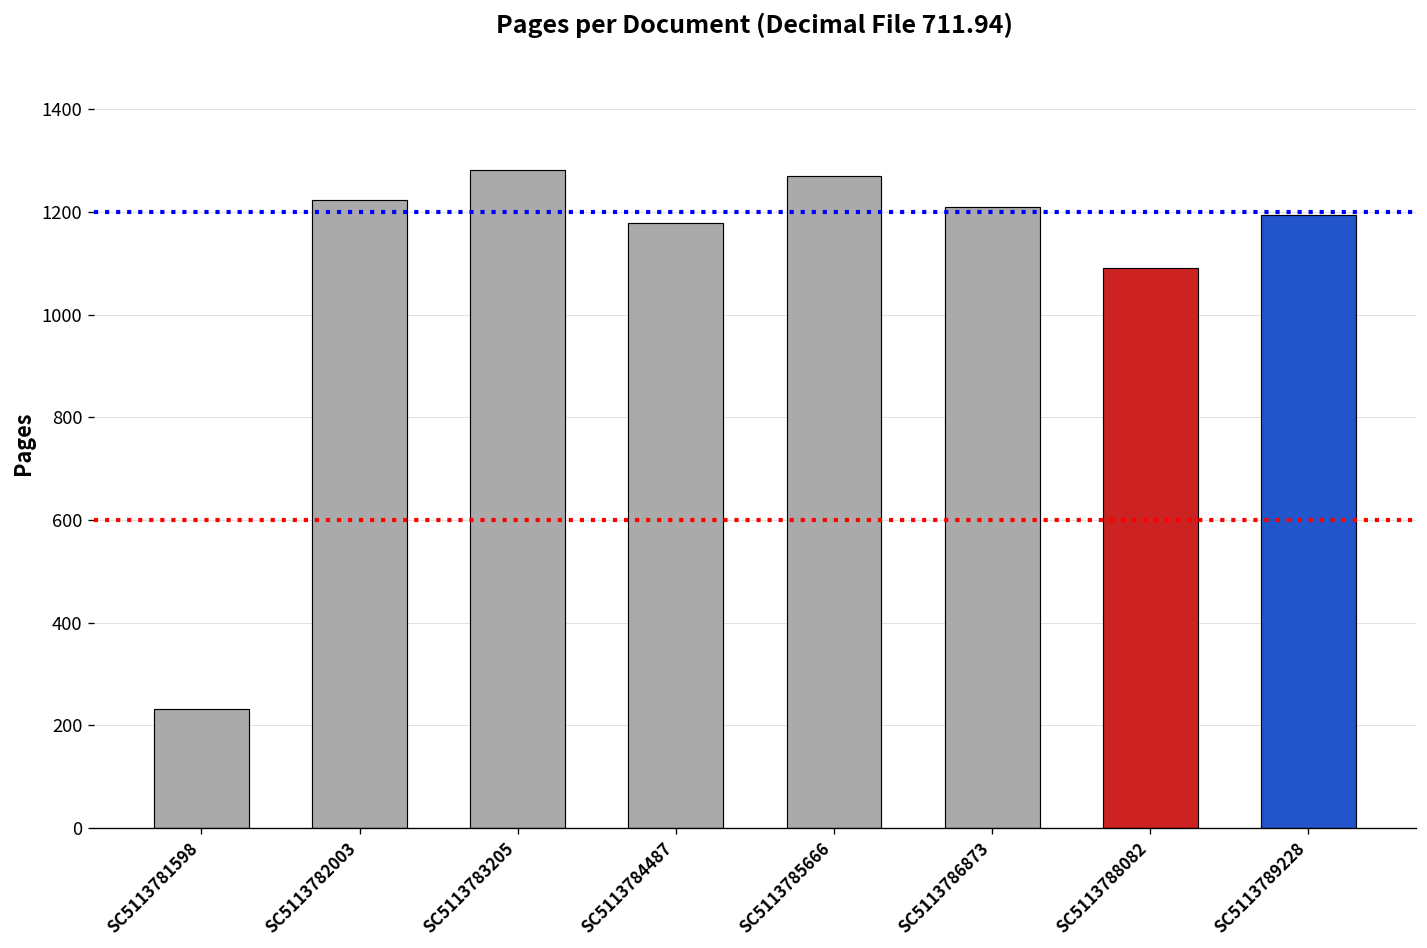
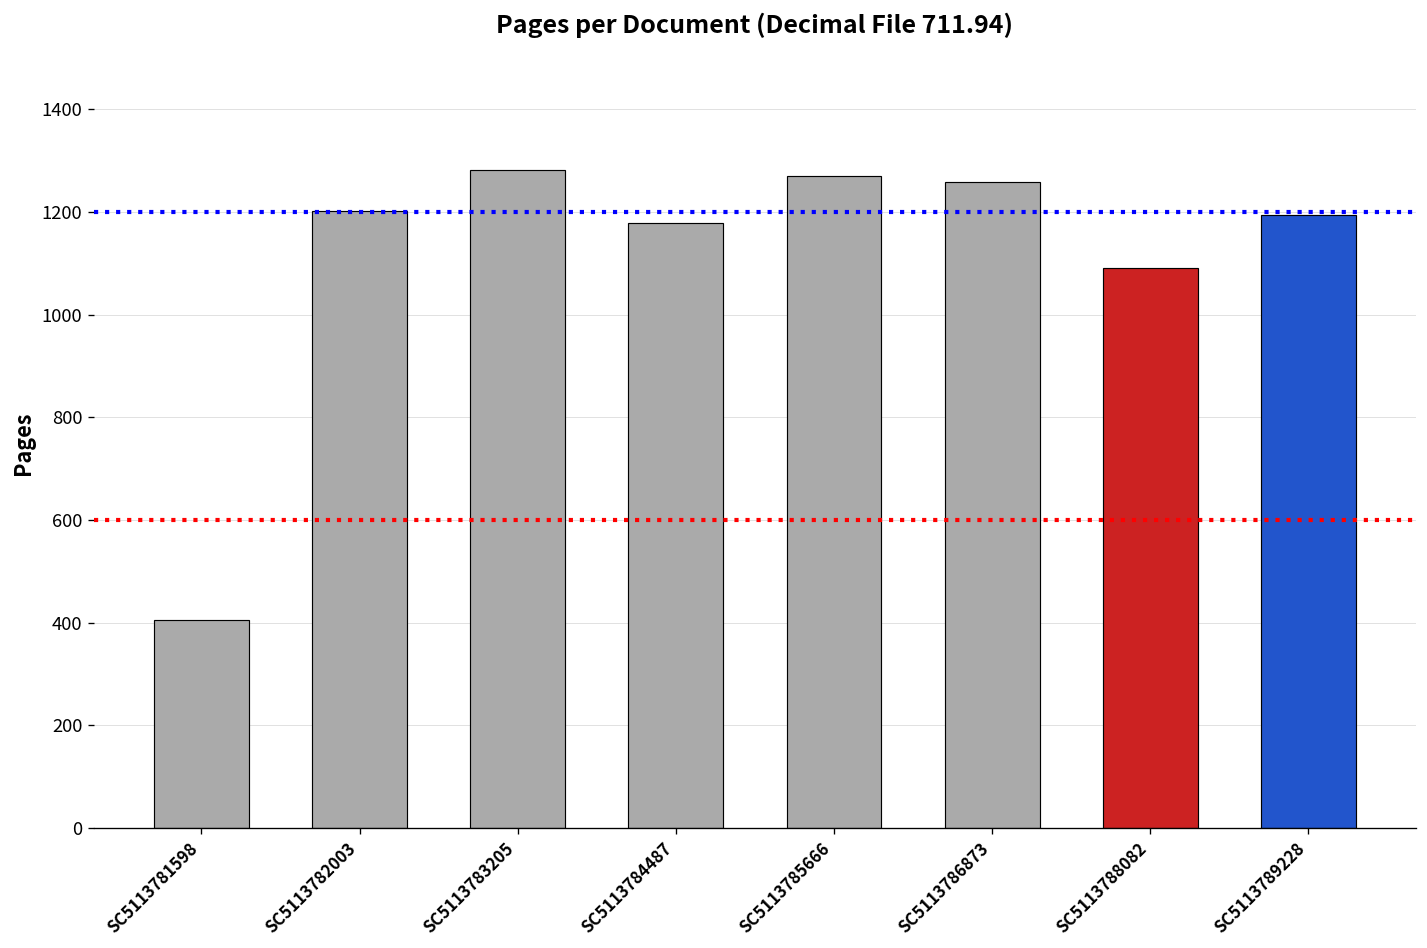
  {
-   "SC5113781598": 230,
-   "SC5113782003": 1220,
+   "SC5113781598": 410,
+   "SC5113782003": 1200,
    "SC5113783205": 1280,
    "SC5113784487": 1180,
    "SC5113785666": 1270,
-   "SC5113786873": 1210,
+   "SC5113786873": 1260,
    "SC5113788082": 1090,
    "SC5113789228": 1190
  }
